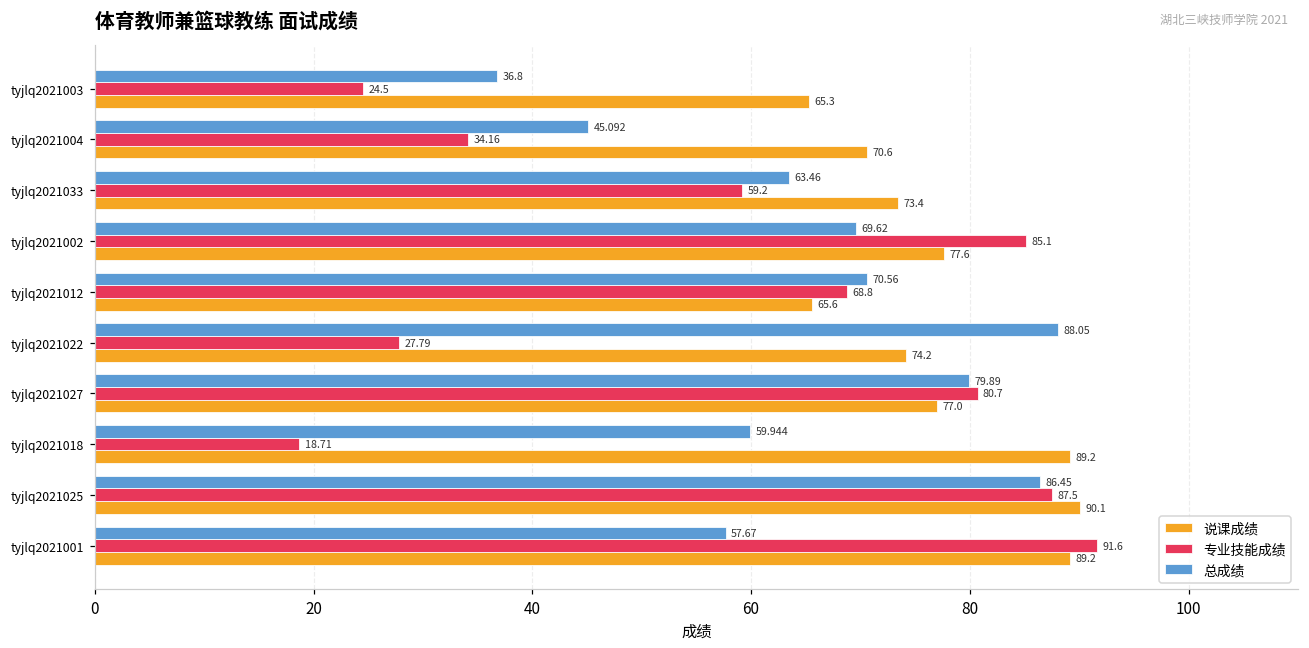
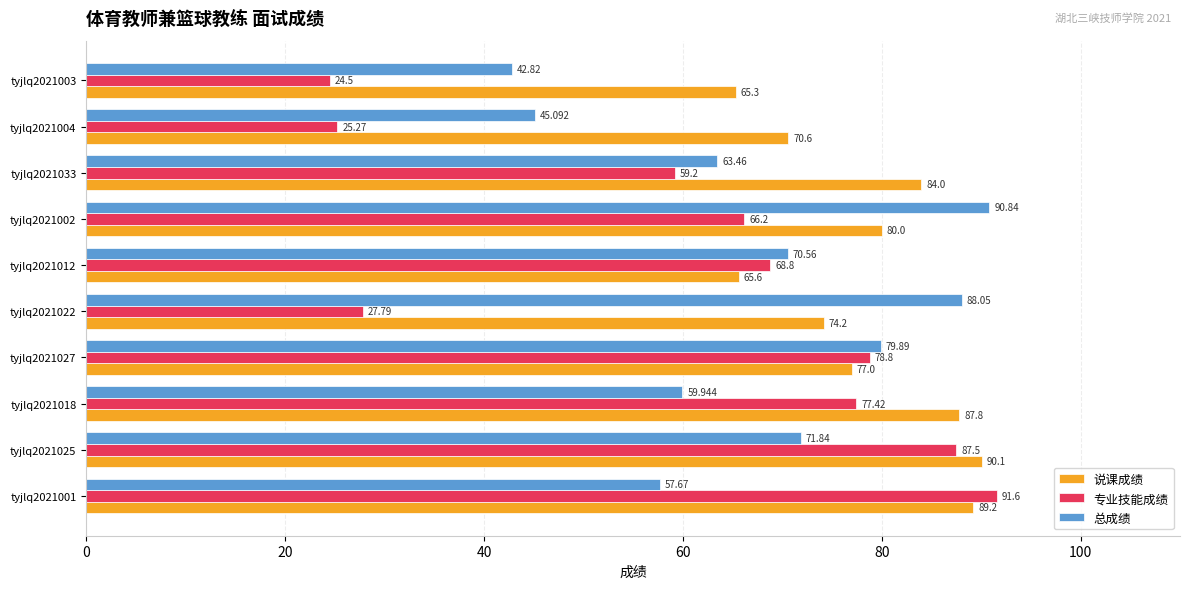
  {
    "说课成绩": {
      "tyjlq2021003": 65.3,
      "tyjlq2021004": 70.6,
-     "tyjlq2021033": 73.4,
-     "tyjlq2021002": 77.6,
+     "tyjlq2021033": 84.0,
+     "tyjlq2021002": 80.0,
      "tyjlq2021012": 65.6,
      "tyjlq2021022": 74.2,
      "tyjlq2021027": 77.0,
-     "tyjlq2021018": 89.2,
+     "tyjlq2021018": 87.8,
      "tyjlq2021025": 90.1,
      "tyjlq2021001": 89.2
    },
    "专业技能成绩": {
      "tyjlq2021003": 24.5,
-     "tyjlq2021004": 34.16,
+     "tyjlq2021004": 25.27,
      "tyjlq2021033": 59.2,
-     "tyjlq2021002": 85.1,
+     "tyjlq2021002": 66.2,
      "tyjlq2021012": 68.8,
      "tyjlq2021022": 27.79,
-     "tyjlq2021027": 80.7,
-     "tyjlq2021018": 18.71,
+     "tyjlq2021027": 78.8,
+     "tyjlq2021018": 77.42,
      "tyjlq2021025": 87.5,
      "tyjlq2021001": 91.6
    },
    "总成绩": {
-     "tyjlq2021003": 36.8,
+     "tyjlq2021003": 42.82,
      "tyjlq2021004": 45.092,
      "tyjlq2021033": 63.46,
-     "tyjlq2021002": 69.62,
+     "tyjlq2021002": 90.84,
      "tyjlq2021012": 70.56,
      "tyjlq2021022": 88.05,
      "tyjlq2021027": 79.89,
      "tyjlq2021018": 59.944,
-     "tyjlq2021025": 86.45,
+     "tyjlq2021025": 71.84,
      "tyjlq2021001": 57.67
    }
  }
